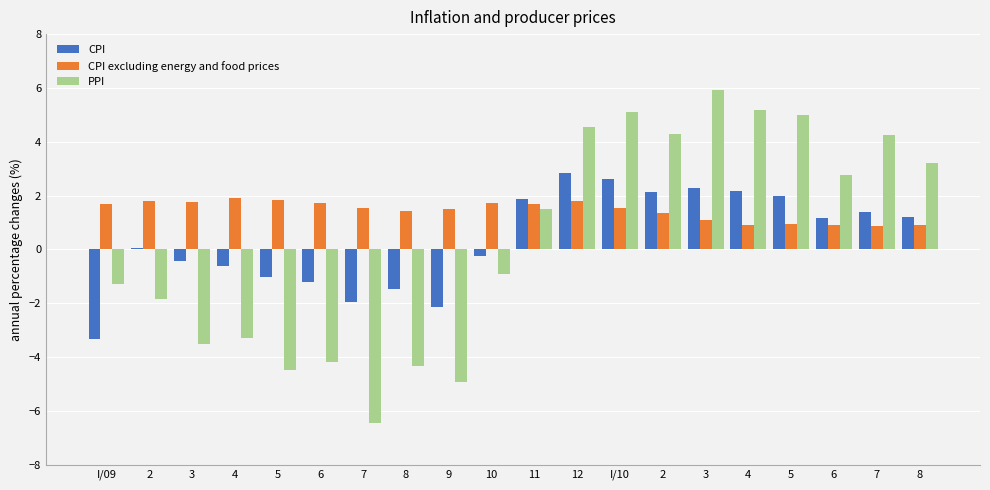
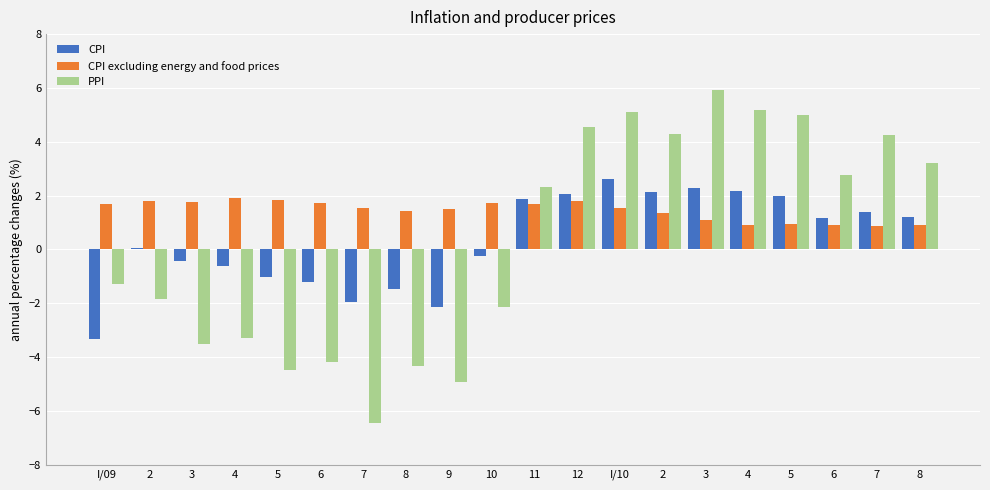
  {
    "CPI": {
      "I/09": -3.3,
      "9": -2.2,
      "10": -0.2,
      "11": 1.9,
-     "12": 2.8,
+     "12": 2.1,
      "I/10": 2.6
    },
    "CPI excluding energy and food prices": {
      "I/09": 1.7,
      "9": 1.5,
      "10": 1.7,
      "11": 1.7,
      "12": 1.8,
      "I/10": 1.6
    },
    "PPI": {
      "I/09": -1.3,
      "9": -4.9,
-     "10": -0.9,
-     "11": 1.5,
+     "10": -2.1,
+     "11": 2.3,
      "12": 4.5,
      "I/10": 5.1
    }
  }
